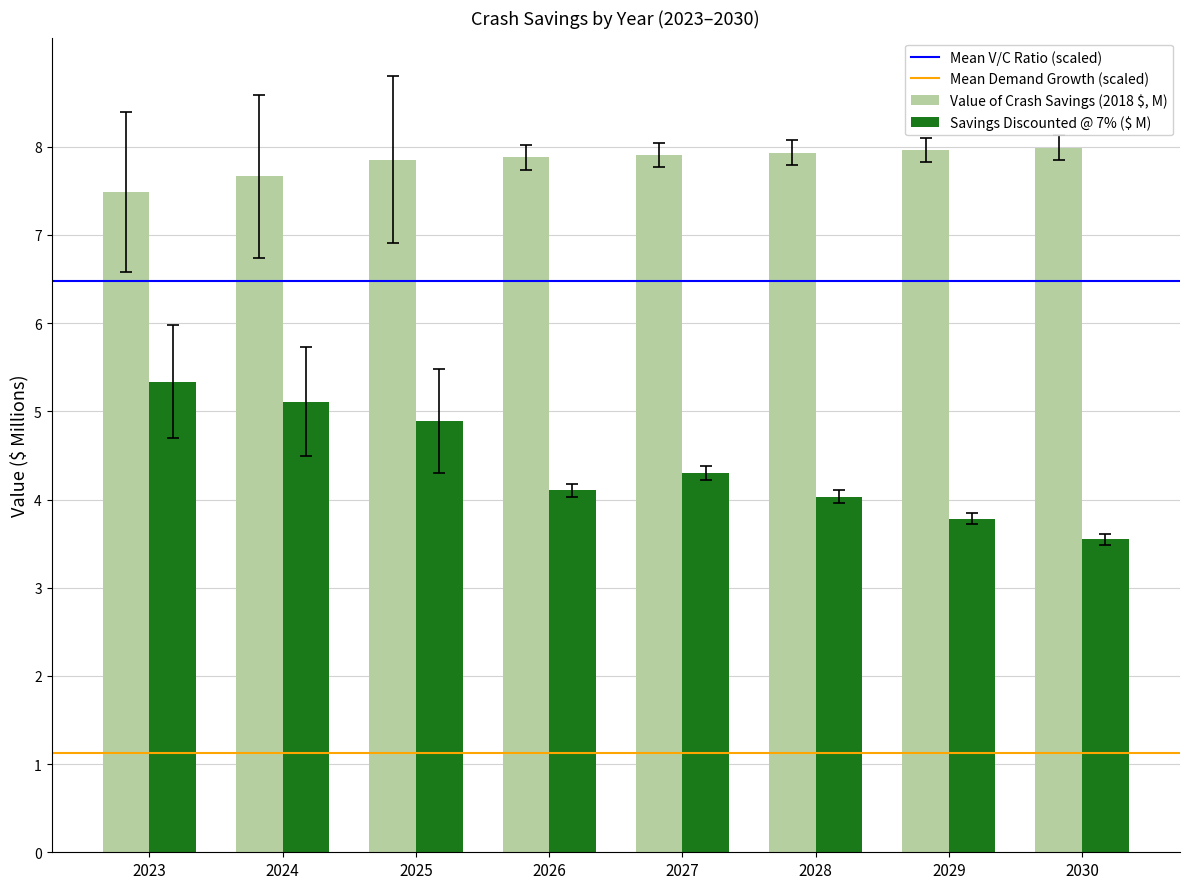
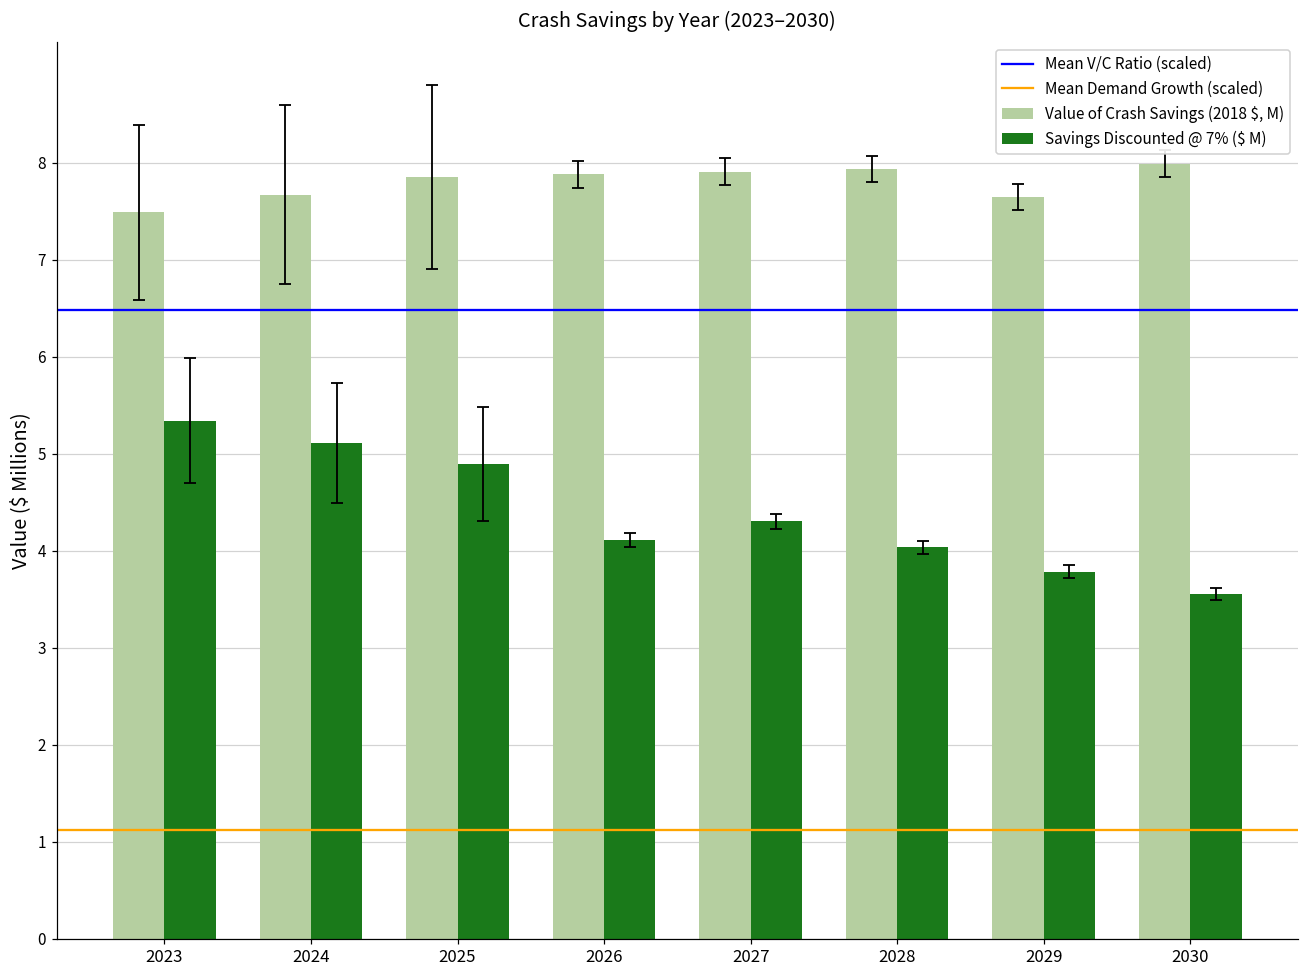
  {
    "Value of Crash Savings (2018 $, M)": {
      "2023": 7.5,
      "2024": 7.7,
      "2025": 7.9,
      "2026": 7.9,
      "2027": 7.9,
      "2028": 7.9,
-     "2029": 8.0,
+     "2029": 7.6,
      "2030": 8.0
    },
    "Savings Discounted @ 7% ($ M)": {
      "2023": 5.3,
      "2024": 5.1,
      "2025": 4.9,
      "2026": 4.1,
      "2027": 4.3,
      "2028": 4.0,
      "2029": 3.8,
      "2030": 3.5
    }
  }
